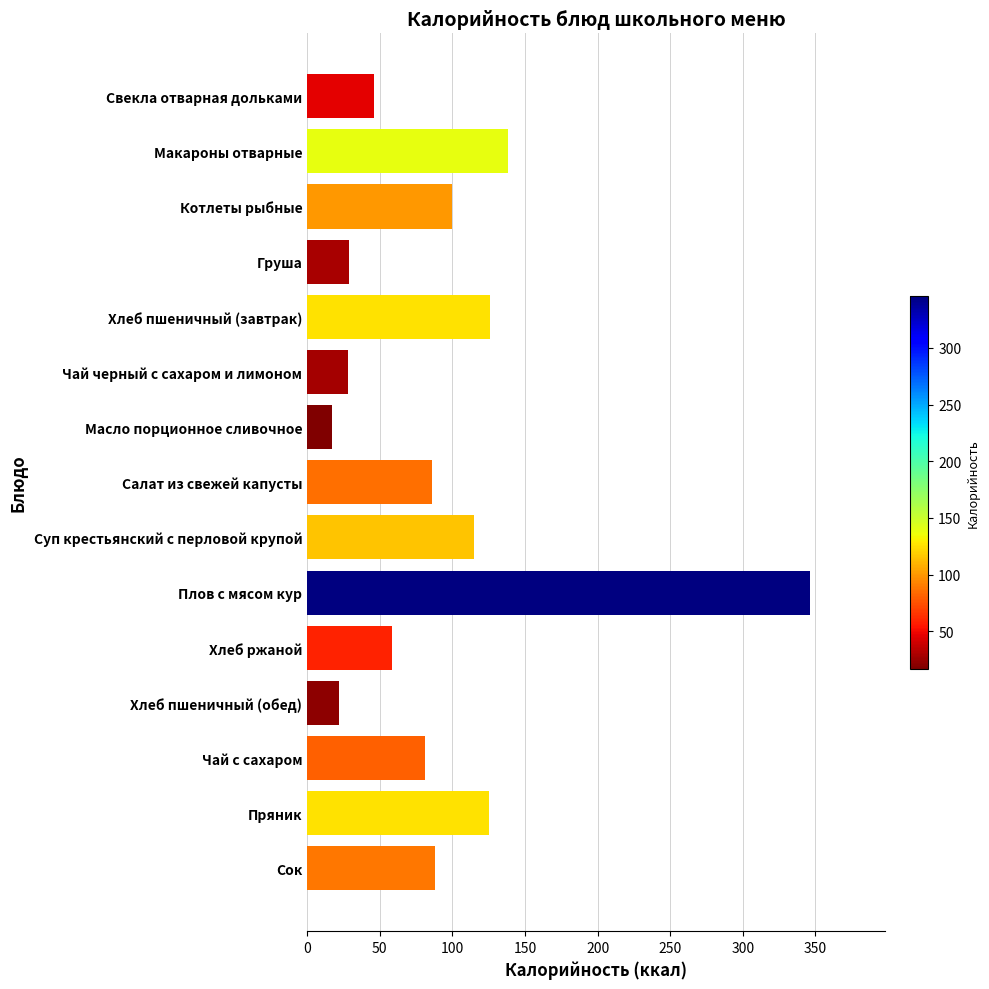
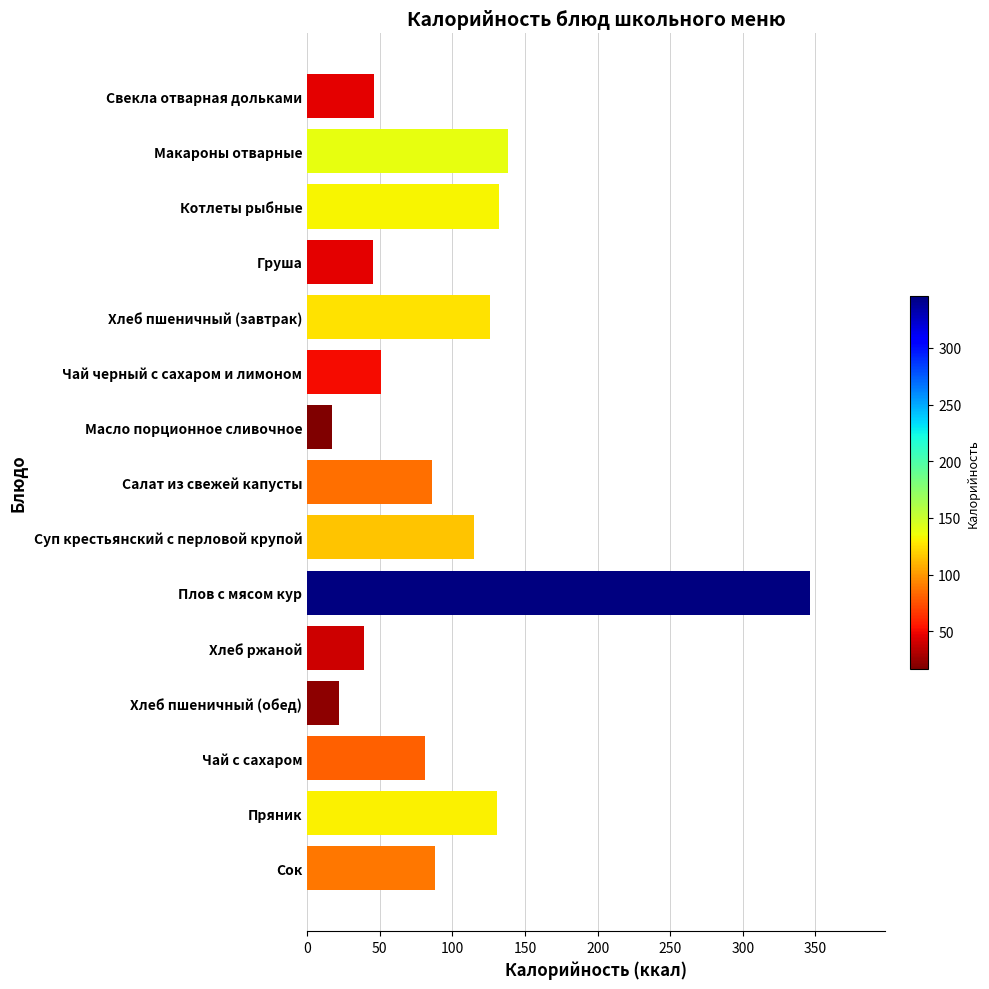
  {
    "Свекла отварная дольками": 46,
    "Макароны отварные": 138,
-   "Котлеты рыбные": 100,
-   "Груша": 29,
+   "Котлеты рыбные": 132,
+   "Груша": 46,
    "Хлеб пшеничный (завтрак)": 126,
-   "Чай черный с сахаром и лимоном": 28,
+   "Чай черный с сахаром и лимоном": 51,
    "Масло порционное сливочное": 17,
    "Салат из свежей капусты": 86,
    "Суп крестьянский с перловой крупой": 115,
    "Плов с мясом кур": 346,
-   "Хлеб ржаной": 59,
+   "Хлеб ржаной": 39,
    "Хлеб пшеничный (обед)": 22,
    "Чай с сахаром": 81,
-   "Пряник": 125,
+   "Пряник": 131,
    "Сок": 88
  }
